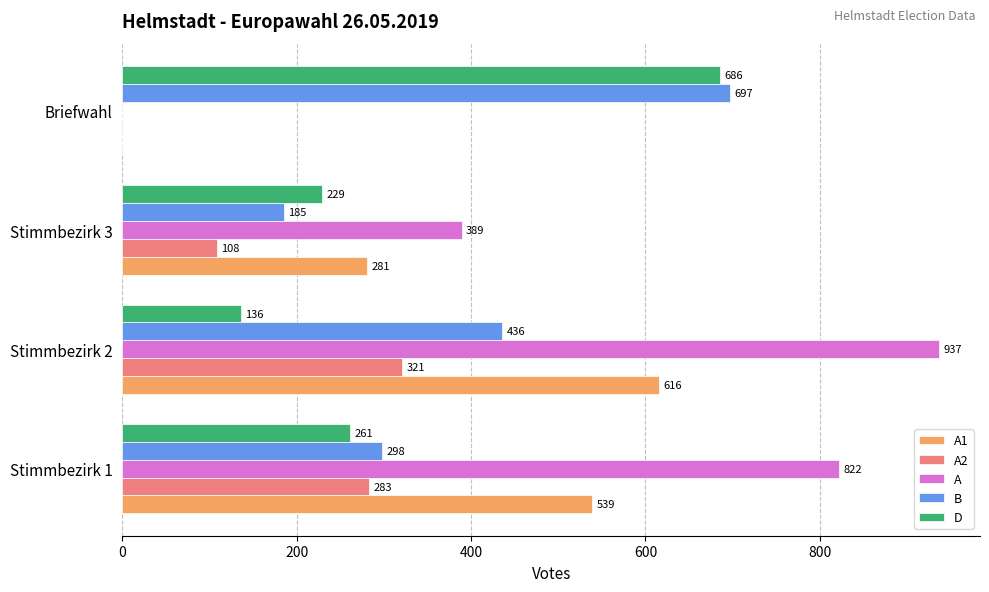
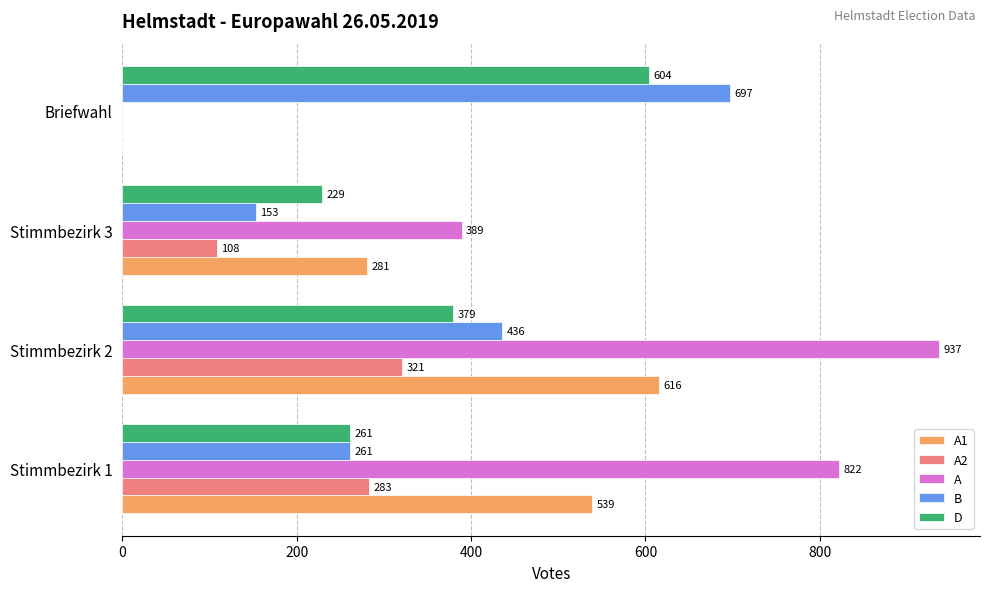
  {
    "A": {
      "Stimmbezirk 3": 389,
      "Stimmbezirk 2": 937,
      "Stimmbezirk 1": 822
    },
    "B": {
      "Briefwahl": 697,
-     "Stimmbezirk 3": 185,
+     "Stimmbezirk 3": 153,
      "Stimmbezirk 2": 436,
-     "Stimmbezirk 1": 298
+     "Stimmbezirk 1": 261
    },
    "D": {
-     "Briefwahl": 686,
+     "Briefwahl": 604,
      "Stimmbezirk 3": 229,
-     "Stimmbezirk 2": 136,
+     "Stimmbezirk 2": 379,
      "Stimmbezirk 1": 261
    }
  }
